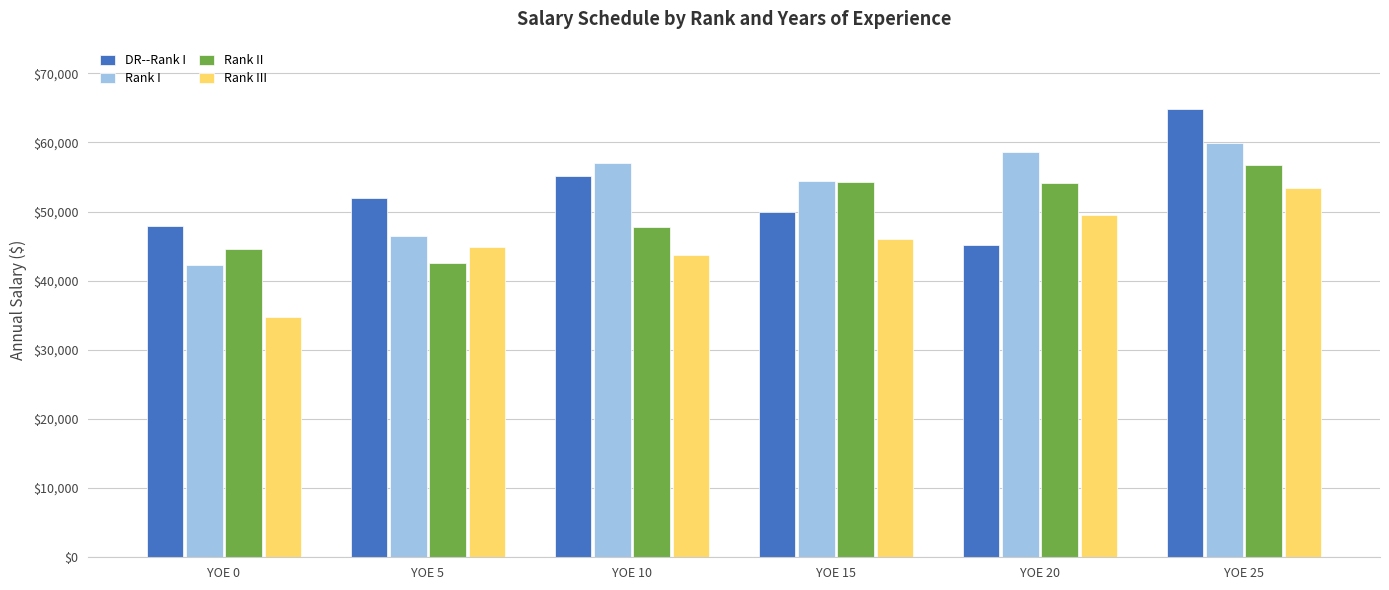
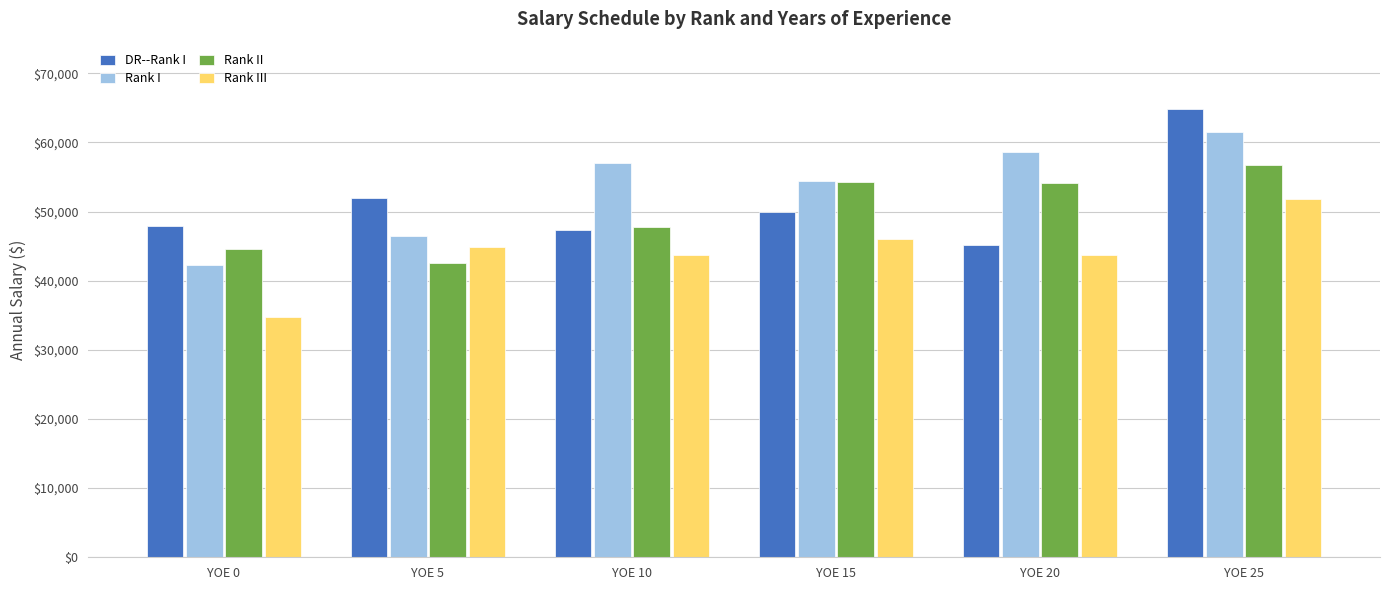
  {
    "DR--Rank I": {
      "YOE 0": "$48,000",
      "YOE 5": "$52,000",
-     "YOE 10": "$55,000",
+     "YOE 10": "$47,000",
      "YOE 15": "$50,000",
      "YOE 20": "$45,000",
      "YOE 25": "$65,000"
    },
    "Rank I": {
      "YOE 0": "$42,000",
      "YOE 5": "$46,000",
      "YOE 10": "$57,000",
      "YOE 15": "$54,000",
      "YOE 20": "$59,000",
-     "YOE 25": "$60,000"
+     "YOE 25": "$61,000"
    },
    "Rank II": {
      "YOE 0": "$45,000",
      "YOE 5": "$43,000",
      "YOE 10": "$48,000",
      "YOE 15": "$54,000",
      "YOE 20": "$54,000",
      "YOE 25": "$57,000"
    },
    "Rank III": {
      "YOE 0": "$35,000",
      "YOE 5": "$45,000",
      "YOE 10": "$44,000",
      "YOE 15": "$46,000",
-     "YOE 20": "$49,000",
-     "YOE 25": "$53,000"
+     "YOE 20": "$44,000",
+     "YOE 25": "$52,000"
    }
  }
